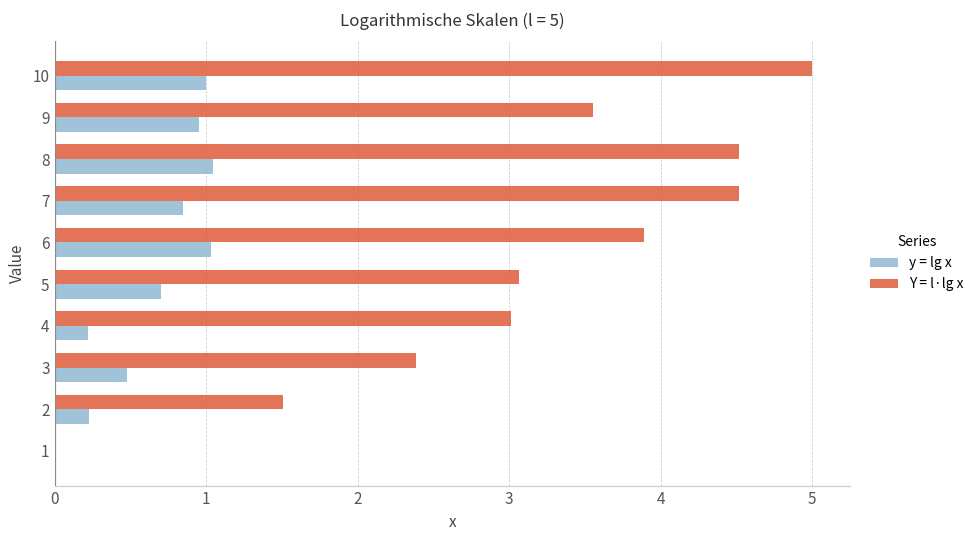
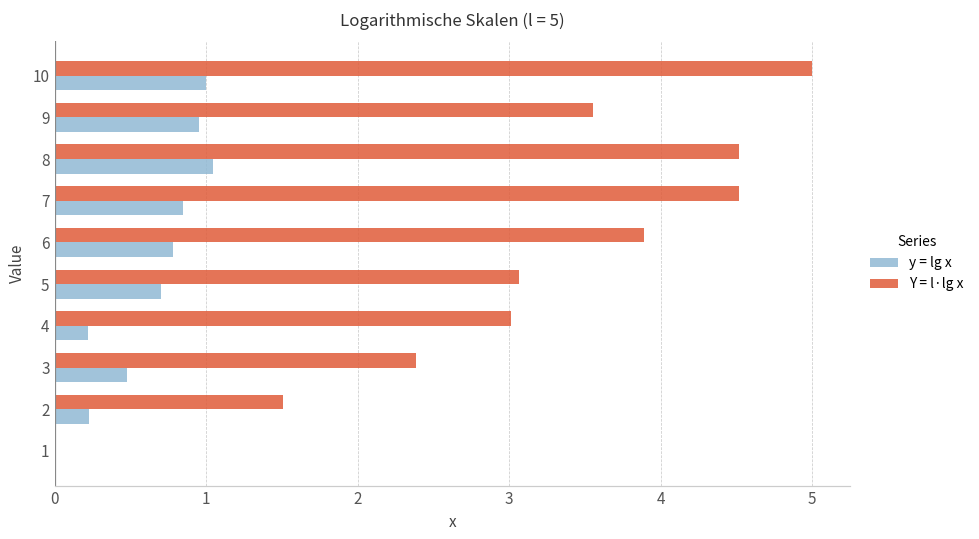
  {
    "y = lg x": {
      "10": 1.00,
      "9": 0.95,
      "8": 1.04,
      "7": 0.85,
-     "6": 1.03,
+     "6": 0.78,
      "5": 0.70,
      "4": 0.22,
      "3": 0.48,
      "2": 0.22,
      "1": 0.00
    },
    "Y = l·lg x": {
      "10": 5.00,
      "9": 3.55,
      "8": 4.52,
      "7": 4.52,
      "6": 3.89,
      "5": 3.06,
      "4": 3.01,
      "3": 2.39,
      "2": 1.51,
      "1": 0.00
    }
  }
